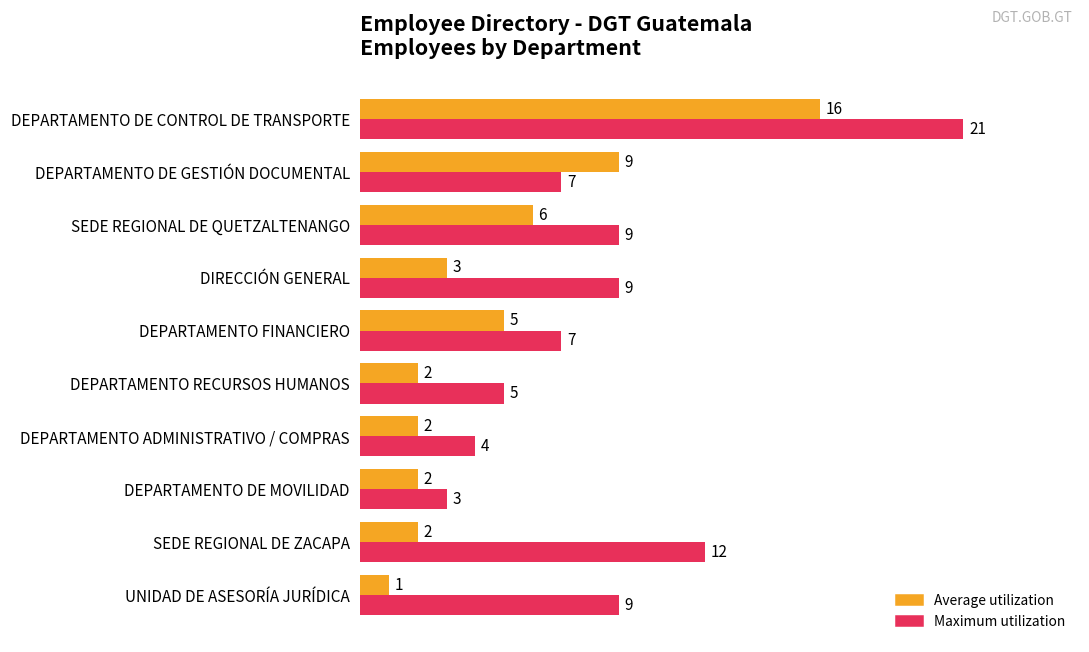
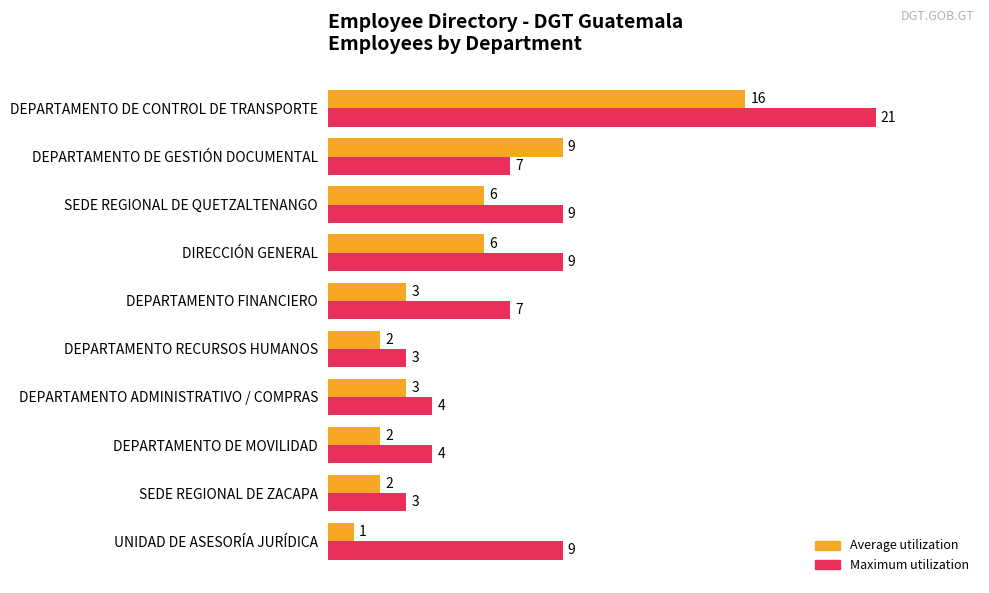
  {
    "Maximum utilization": {
      "DEPARTAMENTO DE CONTROL DE TRANSPORTE": 21,
      "DEPARTAMENTO DE GESTIÓN DOCUMENTAL": 7,
      "SEDE REGIONAL DE QUETZALTENANGO": 9,
      "DIRECCIÓN GENERAL": 9,
      "DEPARTAMENTO FINANCIERO": 7,
-     "DEPARTAMENTO RECURSOS HUMANOS": 5,
+     "DEPARTAMENTO RECURSOS HUMANOS": 3,
      "DEPARTAMENTO ADMINISTRATIVO / COMPRAS": 4,
-     "DEPARTAMENTO DE MOVILIDAD": 3,
-     "SEDE REGIONAL DE ZACAPA": 12,
+     "DEPARTAMENTO DE MOVILIDAD": 4,
+     "SEDE REGIONAL DE ZACAPA": 3,
      "UNIDAD DE ASESORÍA JURÍDICA": 9
    },
    "Average utilization": {
      "DEPARTAMENTO DE CONTROL DE TRANSPORTE": 16,
      "DEPARTAMENTO DE GESTIÓN DOCUMENTAL": 9,
      "SEDE REGIONAL DE QUETZALTENANGO": 6,
-     "DIRECCIÓN GENERAL": 3,
-     "DEPARTAMENTO FINANCIERO": 5,
+     "DIRECCIÓN GENERAL": 6,
+     "DEPARTAMENTO FINANCIERO": 3,
      "DEPARTAMENTO RECURSOS HUMANOS": 2,
-     "DEPARTAMENTO ADMINISTRATIVO / COMPRAS": 2,
+     "DEPARTAMENTO ADMINISTRATIVO / COMPRAS": 3,
      "DEPARTAMENTO DE MOVILIDAD": 2,
      "SEDE REGIONAL DE ZACAPA": 2,
      "UNIDAD DE ASESORÍA JURÍDICA": 1
    }
  }
